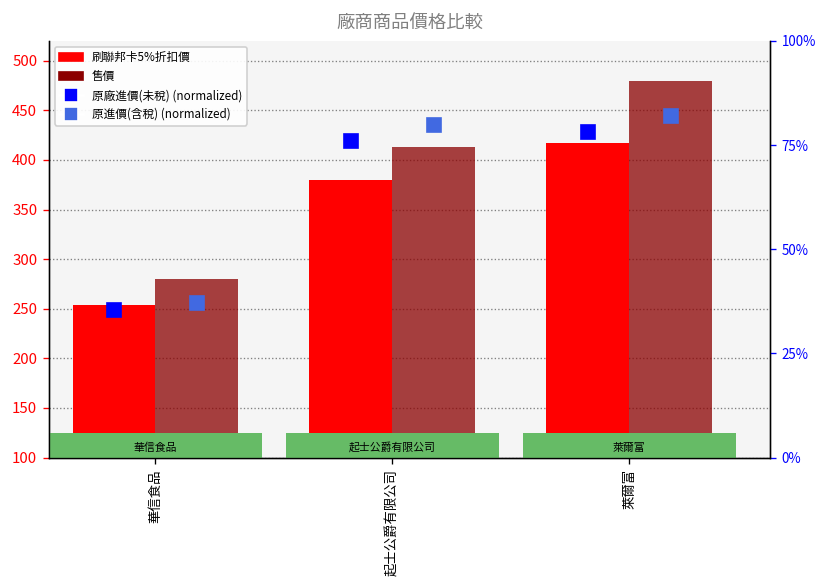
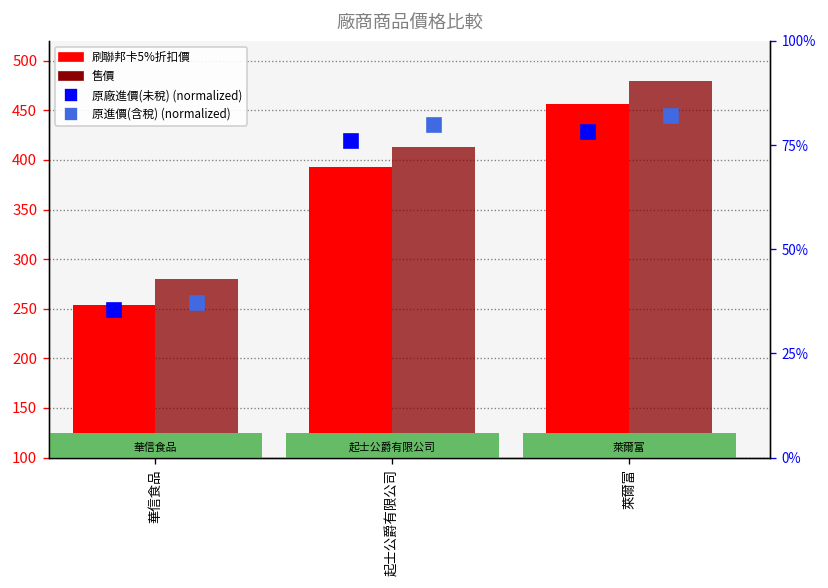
  {
    "刷聯邦卡5%折扣價": {
      "華信食品": 250,
-     "起士公爵有限公司": 380,
-     "萊爾富": 420
+     "起士公爵有限公司": 390,
+     "萊爾富": 460
    },
    "售價": {
      "華信食品": 280,
      "起士公爵有限公司": 410,
      "萊爾富": 480
    }
  }
